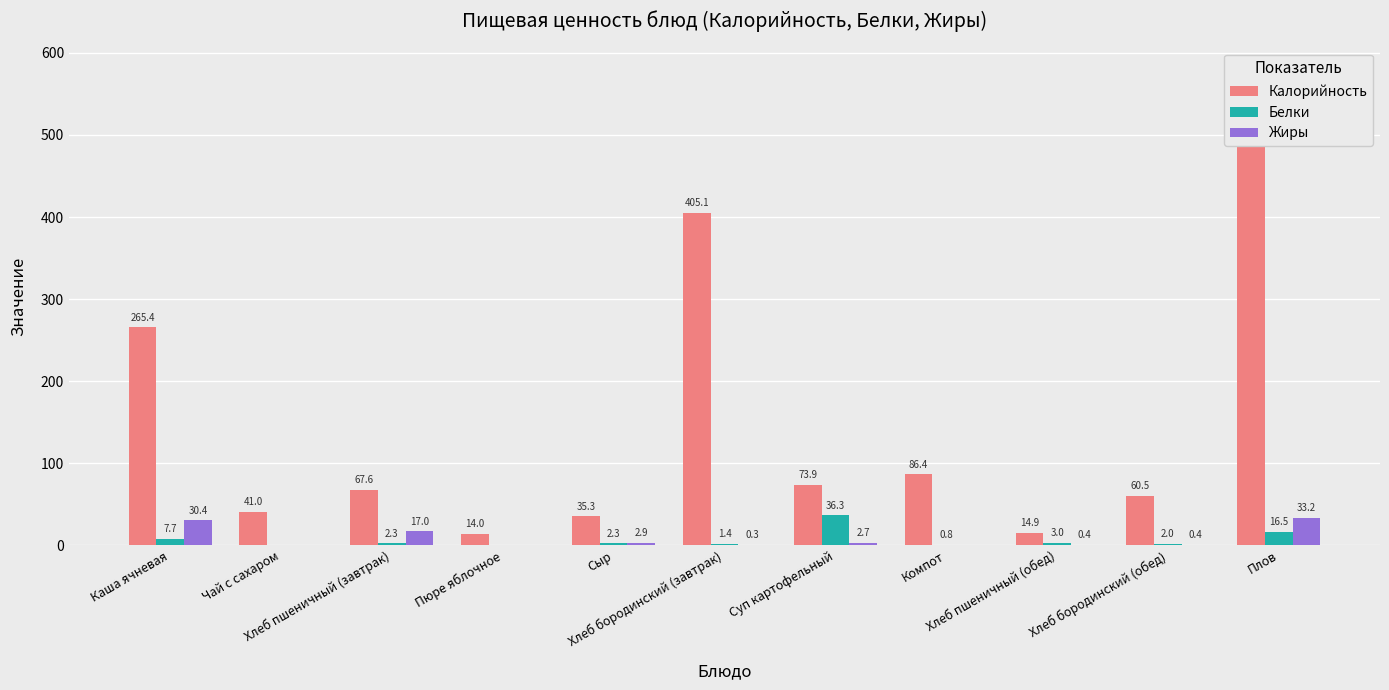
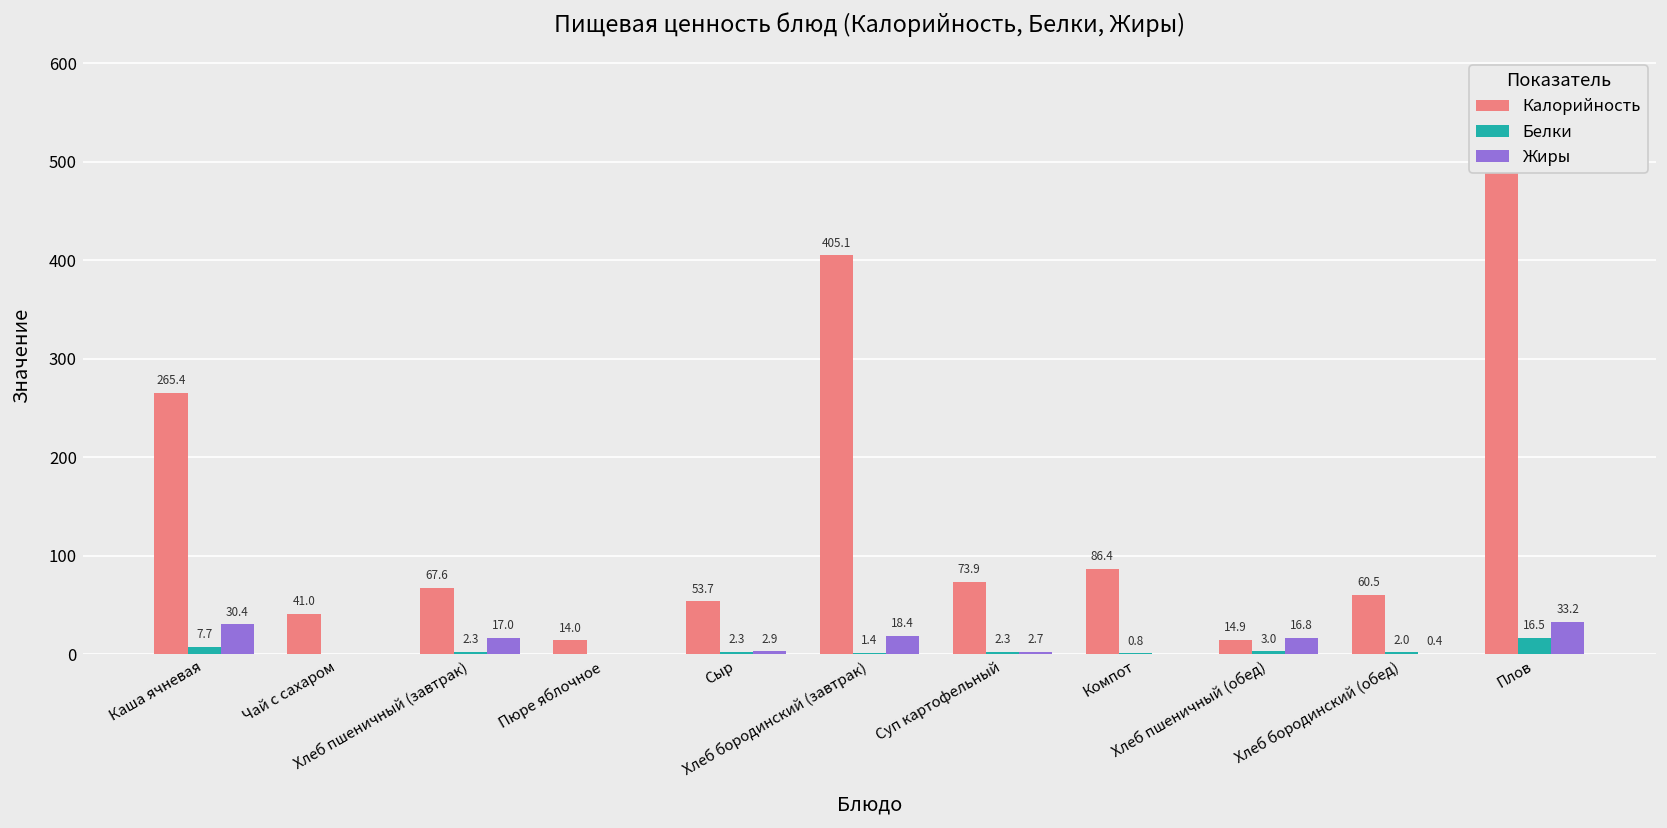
  {
    "Калорийность": {
      "Каша ячневая": 265.4,
      "Чай с сахаром": 41.0,
      "Хлеб пшеничный (завтрак)": 67.6,
      "Пюре яблочное": 14.0,
-     "Сыр": 35.3,
+     "Сыр": 53.7,
      "Хлеб бородинский (завтрак)": 405.1,
      "Суп картофельный": 73.9,
      "Компот": 86.4,
      "Хлеб пшеничный (обед)": 14.9,
      "Хлеб бородинский (обед)": 60.5
    },
    "Белки": {
      "Каша ячневая": 7.7,
      "Хлеб пшеничный (завтрак)": 2.3,
      "Сыр": 2.3,
      "Хлеб бородинский (завтрак)": 1.4,
-     "Суп картофельный": 36.3,
+     "Суп картофельный": 2.3,
      "Компот": 0.8,
      "Хлеб пшеничный (обед)": 3.0,
      "Хлеб бородинский (обед)": 2.0,
      "Плов": 16.5
    },
    "Жиры": {
      "Каша ячневая": 30.4,
      "Хлеб пшеничный (завтрак)": 17.0,
      "Сыр": 2.9,
-     "Хлеб бородинский (завтрак)": 0.3,
+     "Хлеб бородинский (завтрак)": 18.4,
      "Суп картофельный": 2.7,
-     "Хлеб пшеничный (обед)": 0.4,
+     "Хлеб пшеничный (обед)": 16.8,
      "Хлеб бородинский (обед)": 0.4,
      "Плов": 33.2
    }
  }
